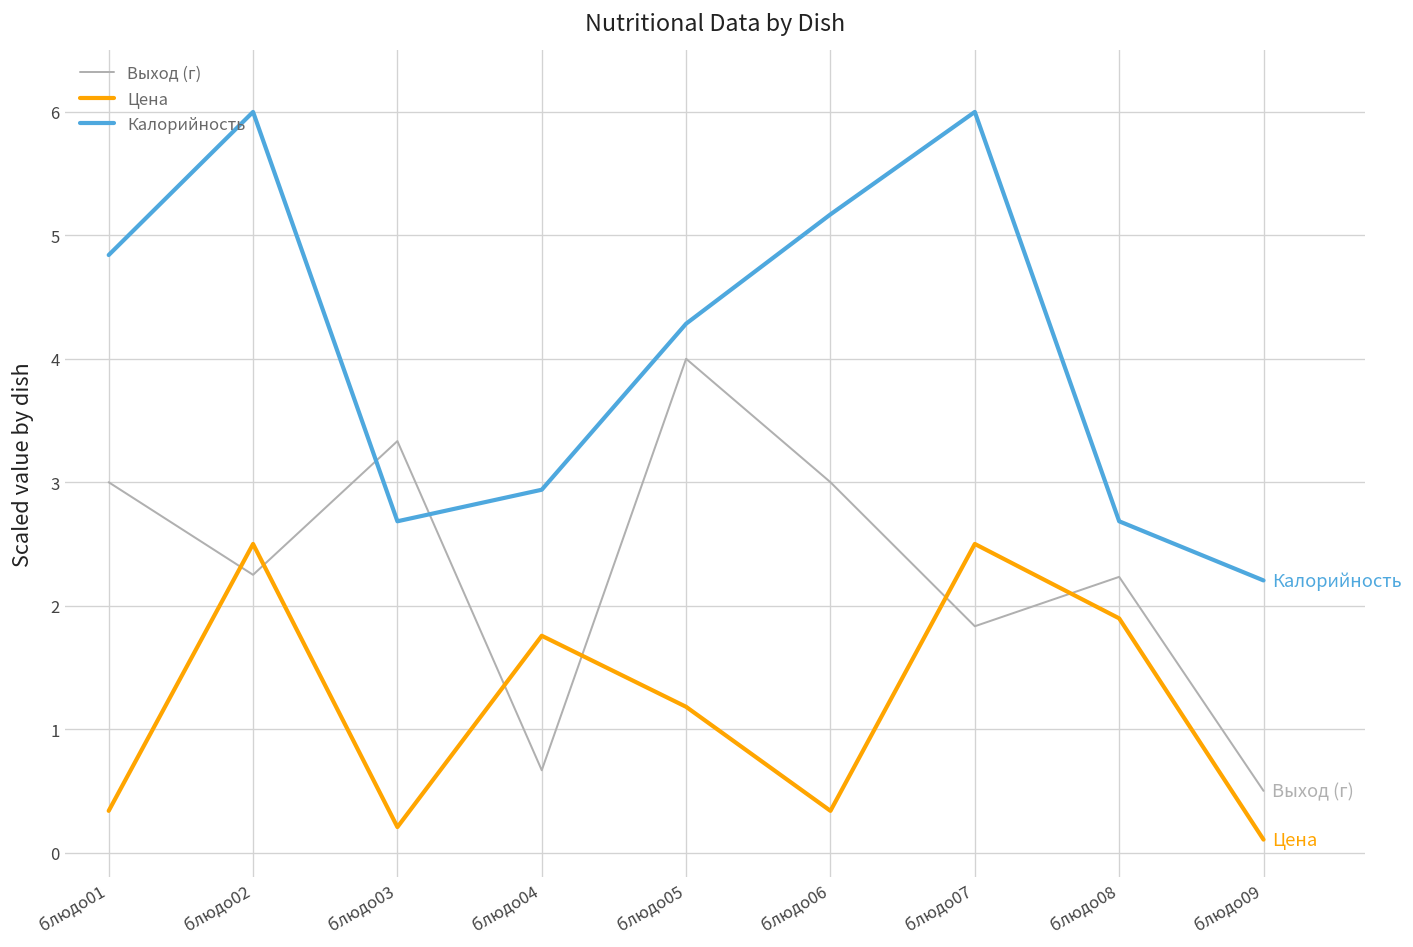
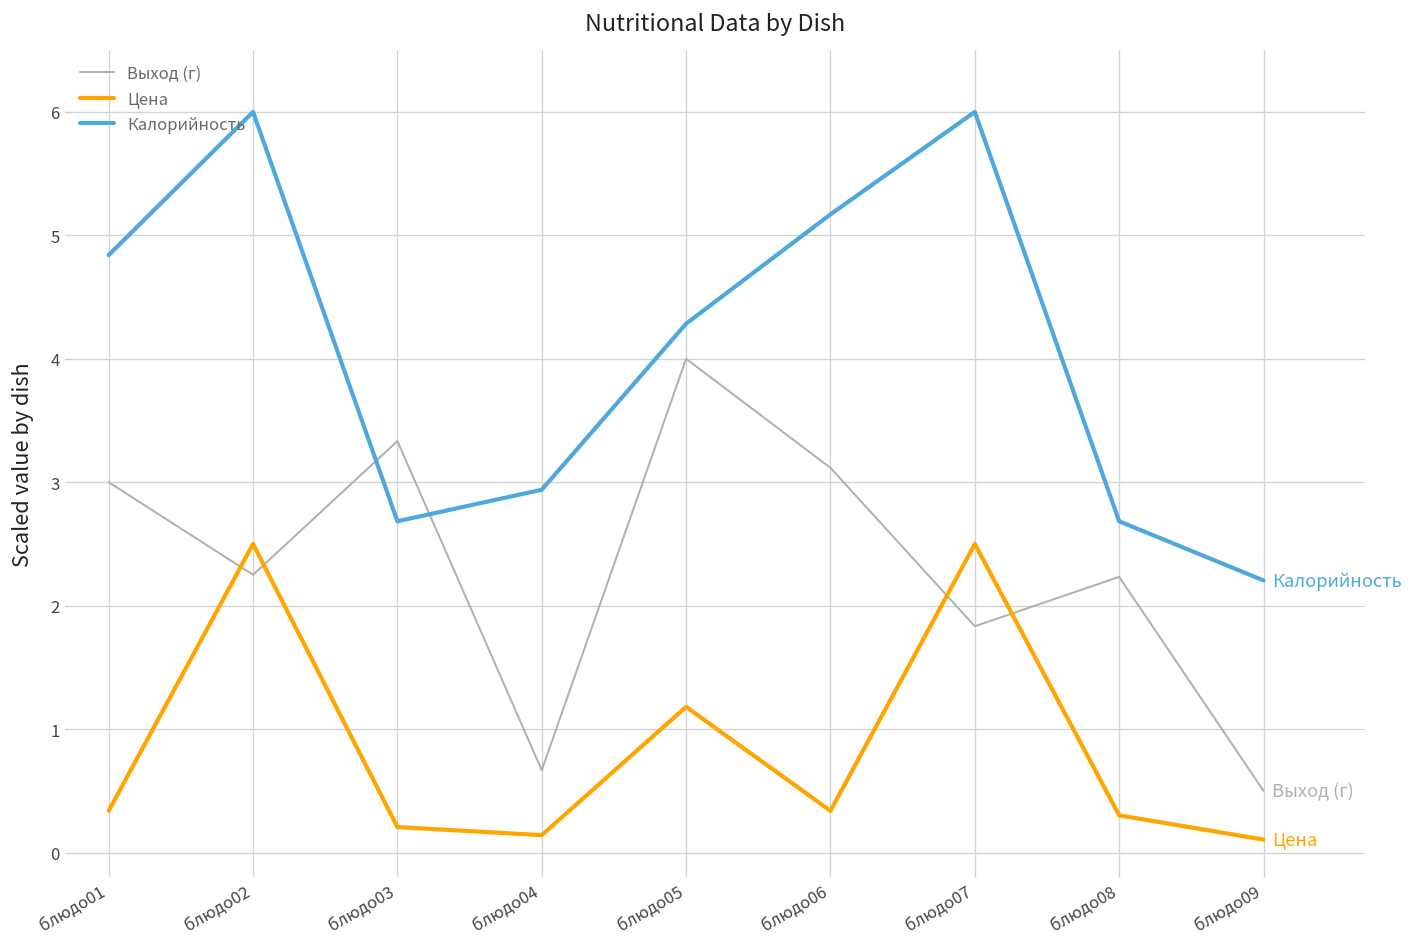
  {
    "Выход (г)": {
      "блюдо01": 3.00,
      "блюдо02": 2.25,
      "блюдо03": 3.33,
      "блюдо04": 0.67,
      "блюдо05": 4.00,
-     "блюдо06": 3.00,
+     "блюдо06": 3.12,
      "блюдо07": 1.83,
      "блюдо08": 2.23,
      "блюдо09": 0.50
    },
    "Цена": {
      "блюдо01": 0.34,
      "блюдо02": 2.50,
      "блюдо03": 0.21,
-     "блюдо04": 1.76,
+     "блюдо04": 0.14,
      "блюдо05": 1.18,
      "блюдо06": 0.34,
      "блюдо07": 2.50,
-     "блюдо08": 1.90,
+     "блюдо08": 0.30,
      "блюдо09": 0.10
    },
    "Калорийность": {
      "блюдо01": 4.84,
      "блюдо02": 6.00,
      "блюдо03": 2.68,
      "блюдо04": 2.94,
      "блюдо05": 4.28,
      "блюдо06": 5.17,
      "блюдо07": 6.00,
      "блюдо08": 2.68,
      "блюдо09": 2.20
    }
  }
